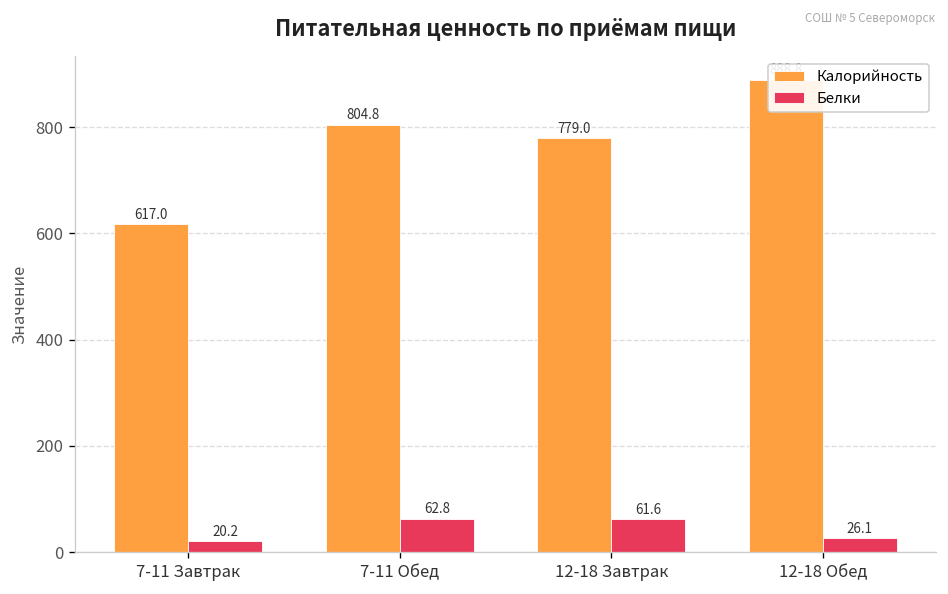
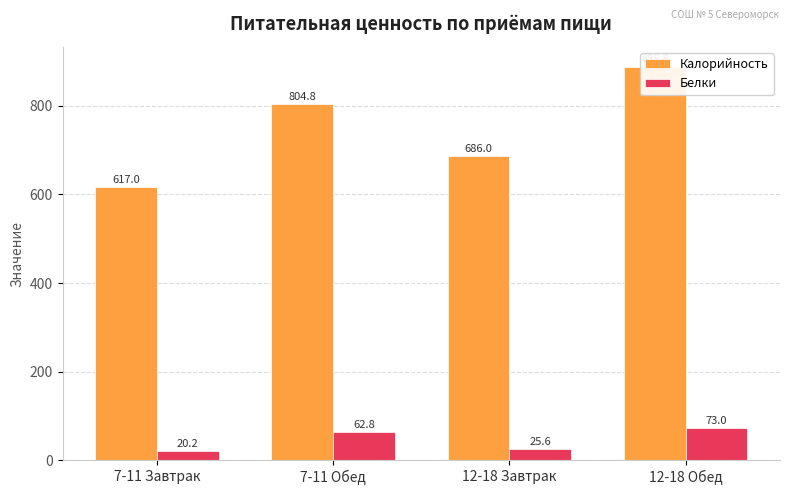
  {
    "Калорийность": {
      "7-11 Завтрак": 617.0,
      "7-11 Обед": 804.8,
-     "12-18 Завтрак": 779.0
+     "12-18 Завтрак": 686.0
    },
    "Белки": {
      "7-11 Завтрак": 20.2,
      "7-11 Обед": 62.8,
-     "12-18 Завтрак": 61.6,
-     "12-18 Обед": 26.1
+     "12-18 Завтрак": 25.6,
+     "12-18 Обед": 73.0
    }
  }
